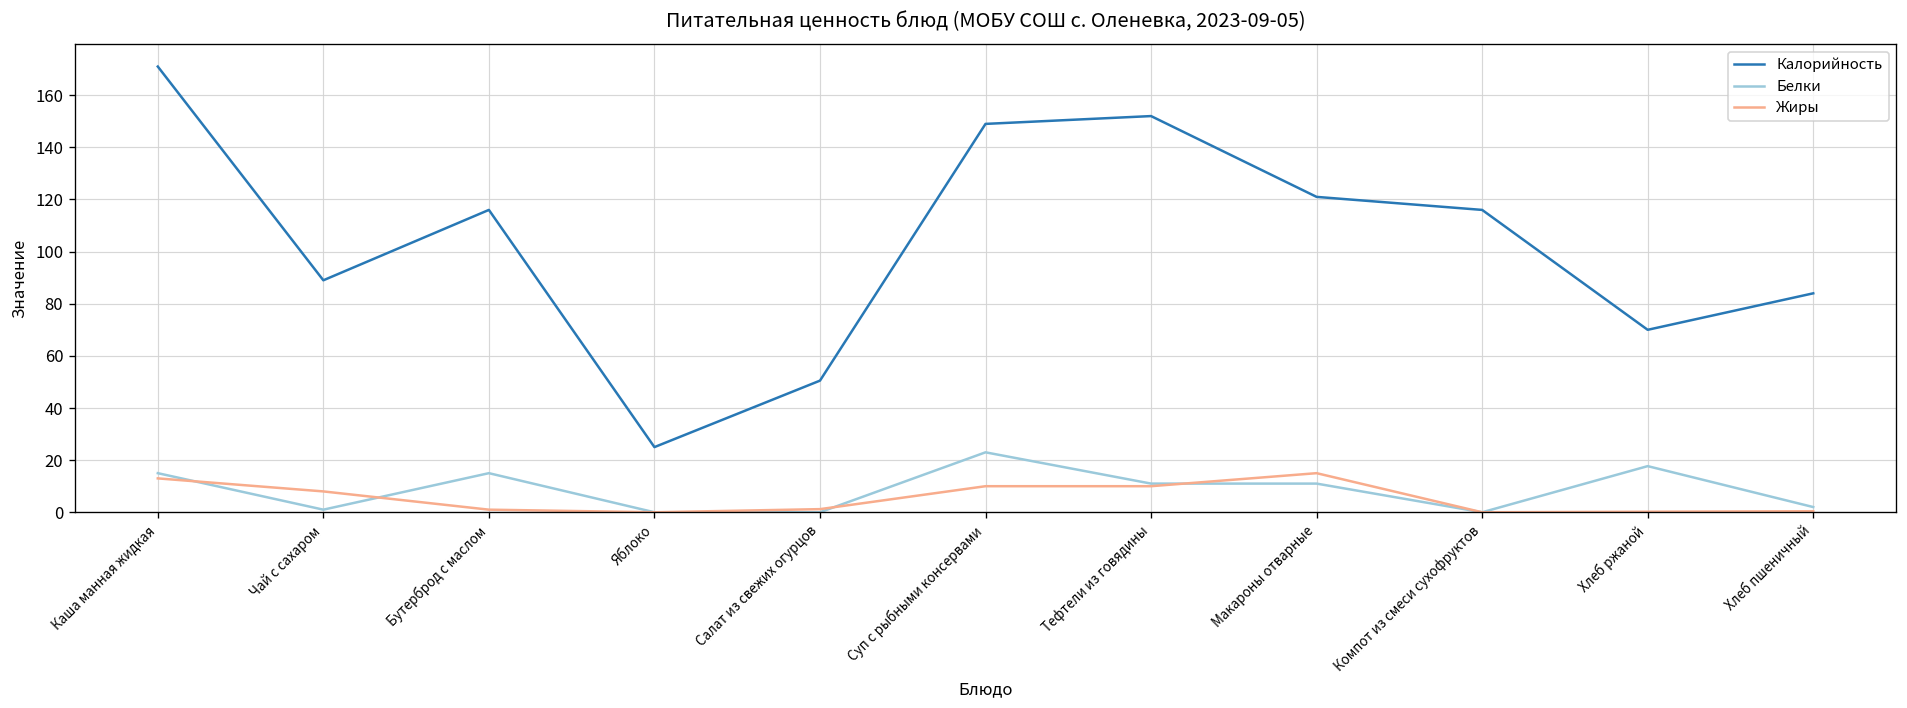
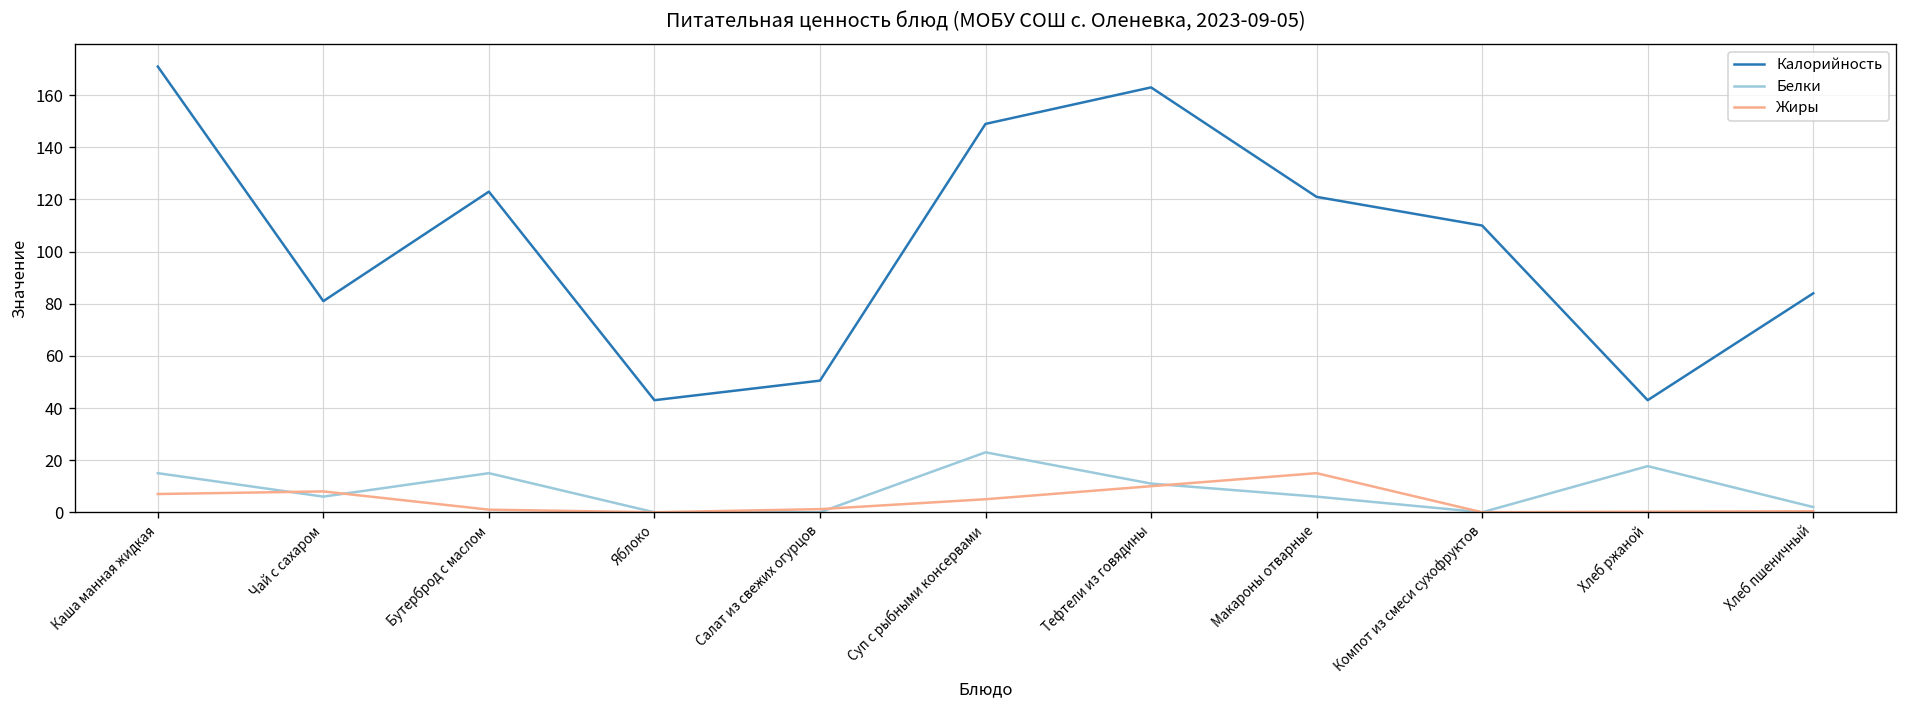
  {
    "Калорийность": {
      "Каша манная жидкая": 171,
-     "Чай с сахаром": 89,
-     "Бутерброд с маслом": 116,
-     "Яблоко": 25,
+     "Чай с сахаром": 81,
+     "Бутерброд с маслом": 123,
+     "Яблоко": 43,
      "Салат из свежих огурцов": 51,
      "Суп с рыбными консервами": 149,
-     "Тефтели из говядины": 152,
+     "Тефтели из говядины": 163,
      "Макароны отварные": 121,
-     "Компот из смеси сухофруктов": 116,
-     "Хлеб ржаной": 70,
+     "Компот из смеси сухофруктов": 110,
+     "Хлеб ржаной": 43,
      "Хлеб пшеничный": 84
    },
    "Белки": {
      "Каша манная жидкая": 15,
-     "Чай с сахаром": 1,
+     "Чай с сахаром": 6,
      "Бутерброд с маслом": 15,
      "Салат из свежих огурцов": 0,
      "Суп с рыбными консервами": 23,
-     "Макароны отварные": 11,
+     "Макароны отварные": 6,
      "Хлеб ржаной": 18,
      "Хлеб пшеничный": 2
    },
    "Жиры": {
-     "Каша манная жидкая": 13,
+     "Каша манная жидкая": 7,
      "Чай с сахаром": 8,
      "Бутерброд с маслом": 1,
      "Салат из свежих огурцов": 1,
-     "Суп с рыбными консервами": 10,
+     "Суп с рыбными консервами": 5,
      "Макароны отварные": 15,
      "Хлеб ржаной": 0,
      "Хлеб пшеничный": 0
    }
  }
